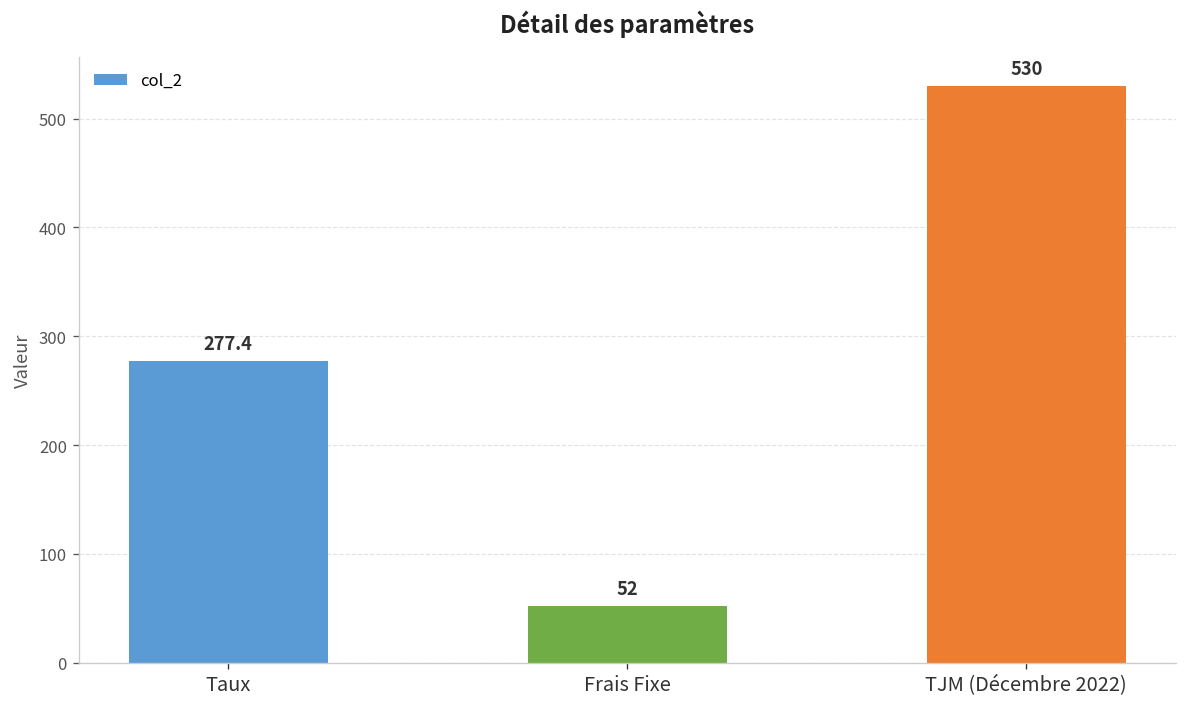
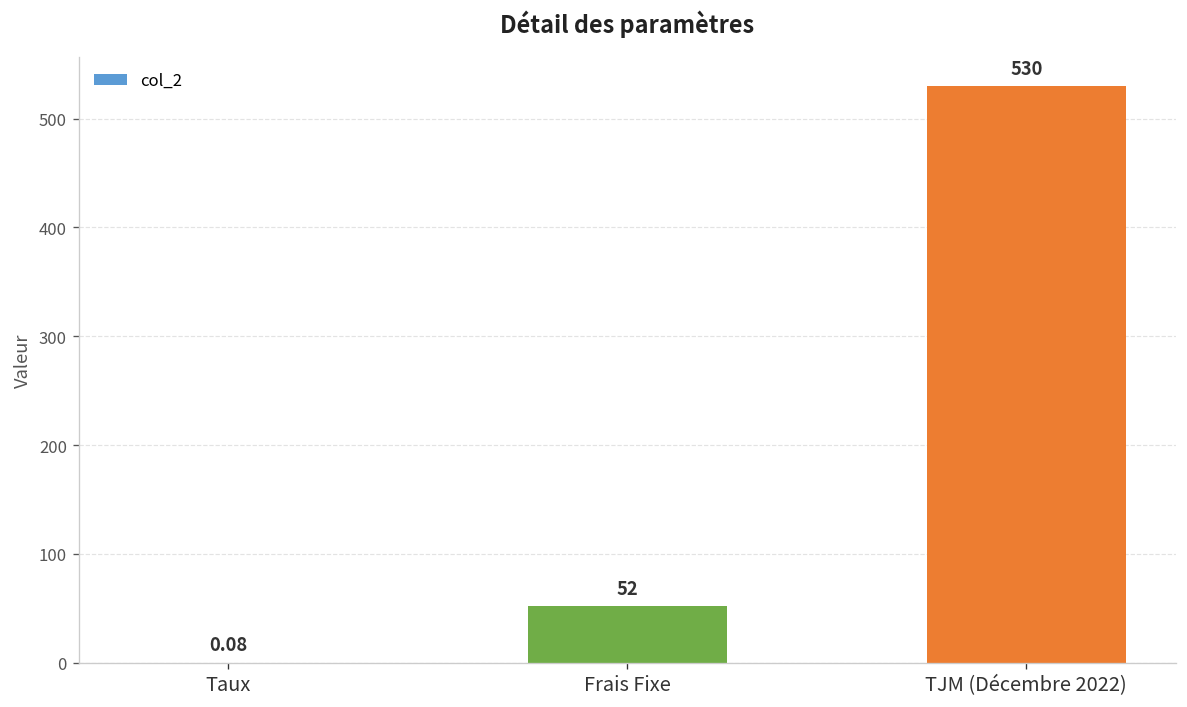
  {
-   "Taux": 277.4,
+   "Taux": 0.08,
    "Frais Fixe": 52,
    "TJM (Décembre 2022)": 530
  }
